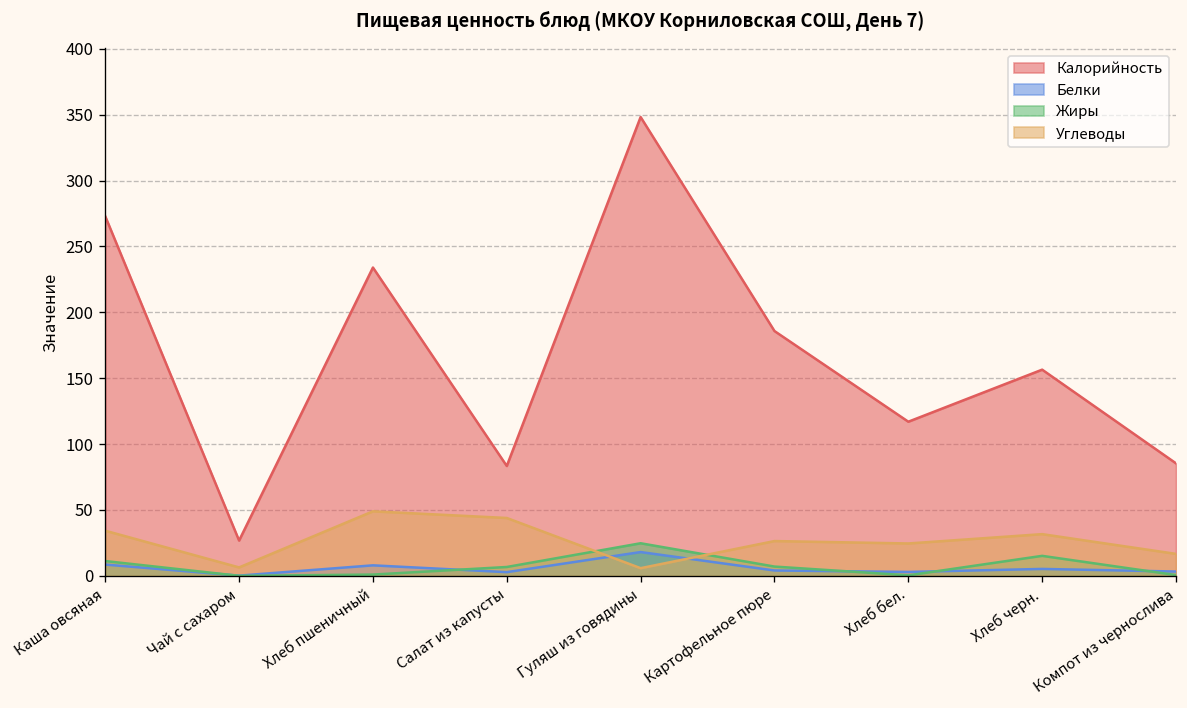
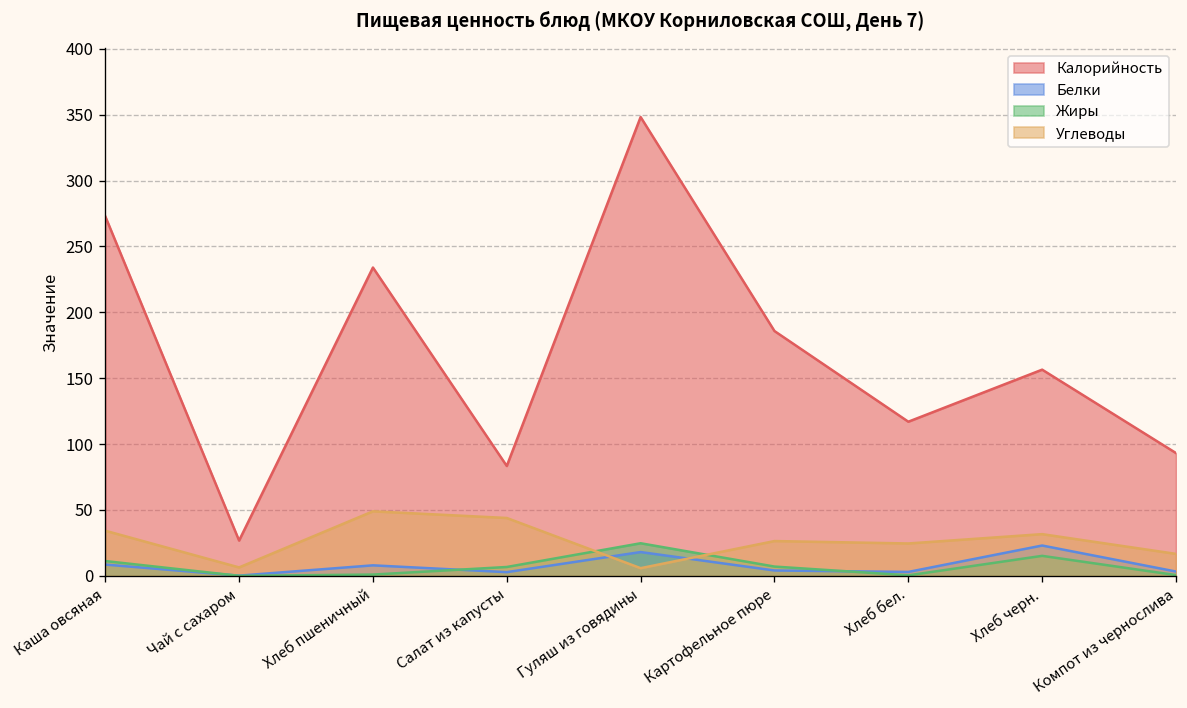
  {
    "Калорийность": {
      "Каша овсяная": 273,
      "Чай с сахаром": 27,
      "Хлеб пшеничный": 234,
      "Салат из капусты": 83,
      "Гуляш из говядины": 348,
      "Картофельное пюре": 186,
      "Хлеб бел.": 117,
      "Хлеб черн.": 157,
-     "Компот из чернослива": 85
+     "Компот из чернослива": 93
    },
    "Белки": {
      "Каша овсяная": 9,
      "Хлеб пшеничный": 8,
      "Салат из капусты": 3,
      "Гуляш из говядины": 18,
      "Картофельное пюре": 4,
      "Хлеб бел.": 3,
-     "Хлеб черн.": 5,
+     "Хлеб черн.": 23,
      "Компот из чернослива": 3
    },
    "Жиры": {
      "Каша овсяная": 11,
      "Хлеб пшеничный": 1,
      "Салат из капусты": 7,
      "Гуляш из говядины": 25,
      "Картофельное пюре": 7,
      "Хлеб бел.": 0,
      "Хлеб черн.": 15,
      "Компот из чернослива": 1
    },
    "Углеводы": {
      "Каша овсяная": 34,
      "Чай с сахаром": 6,
      "Хлеб пшеничный": 49,
      "Салат из капусты": 44,
      "Гуляш из говядины": 6,
      "Картофельное пюре": 26,
      "Хлеб бел.": 25,
      "Хлеб черн.": 32,
      "Компот из чернослива": 17
    }
  }
